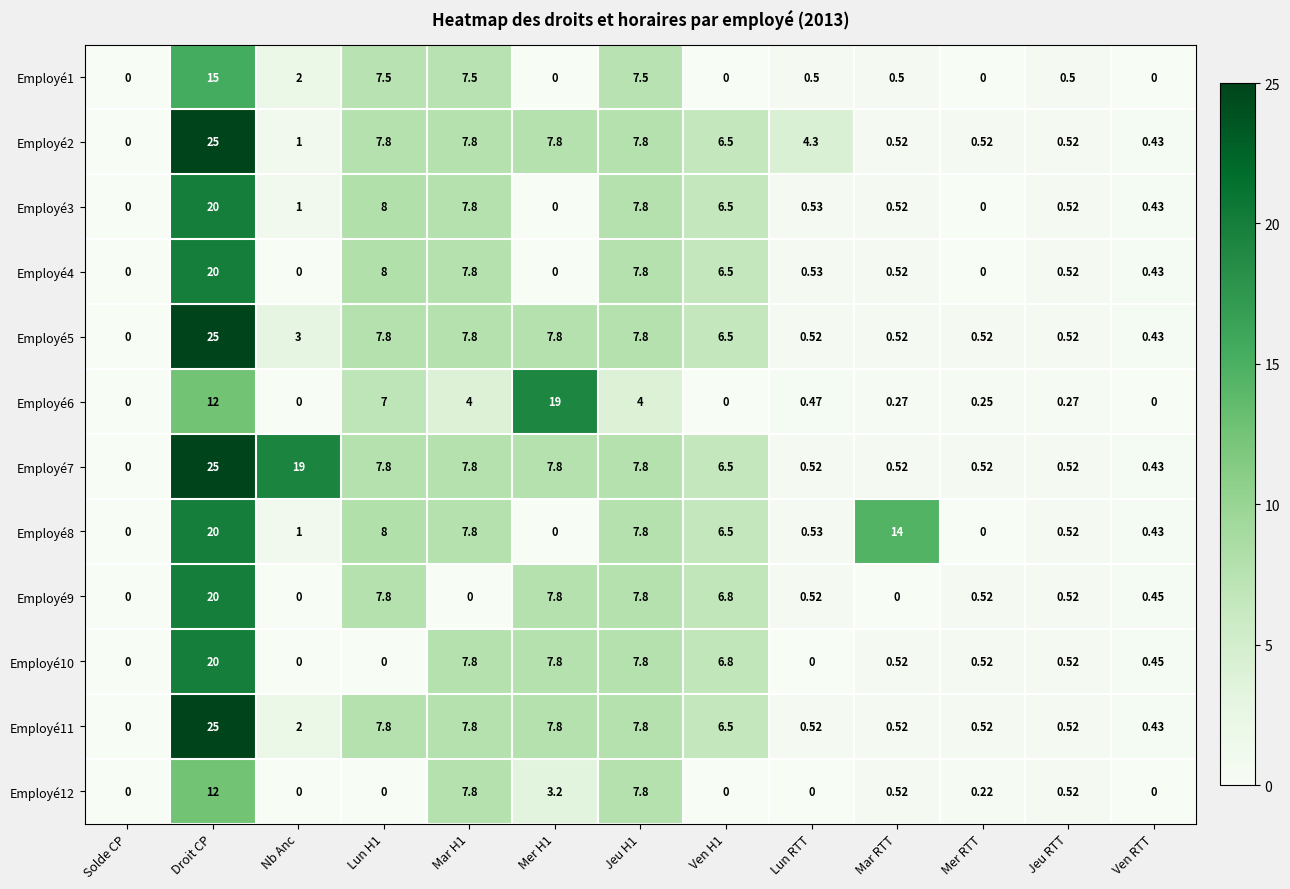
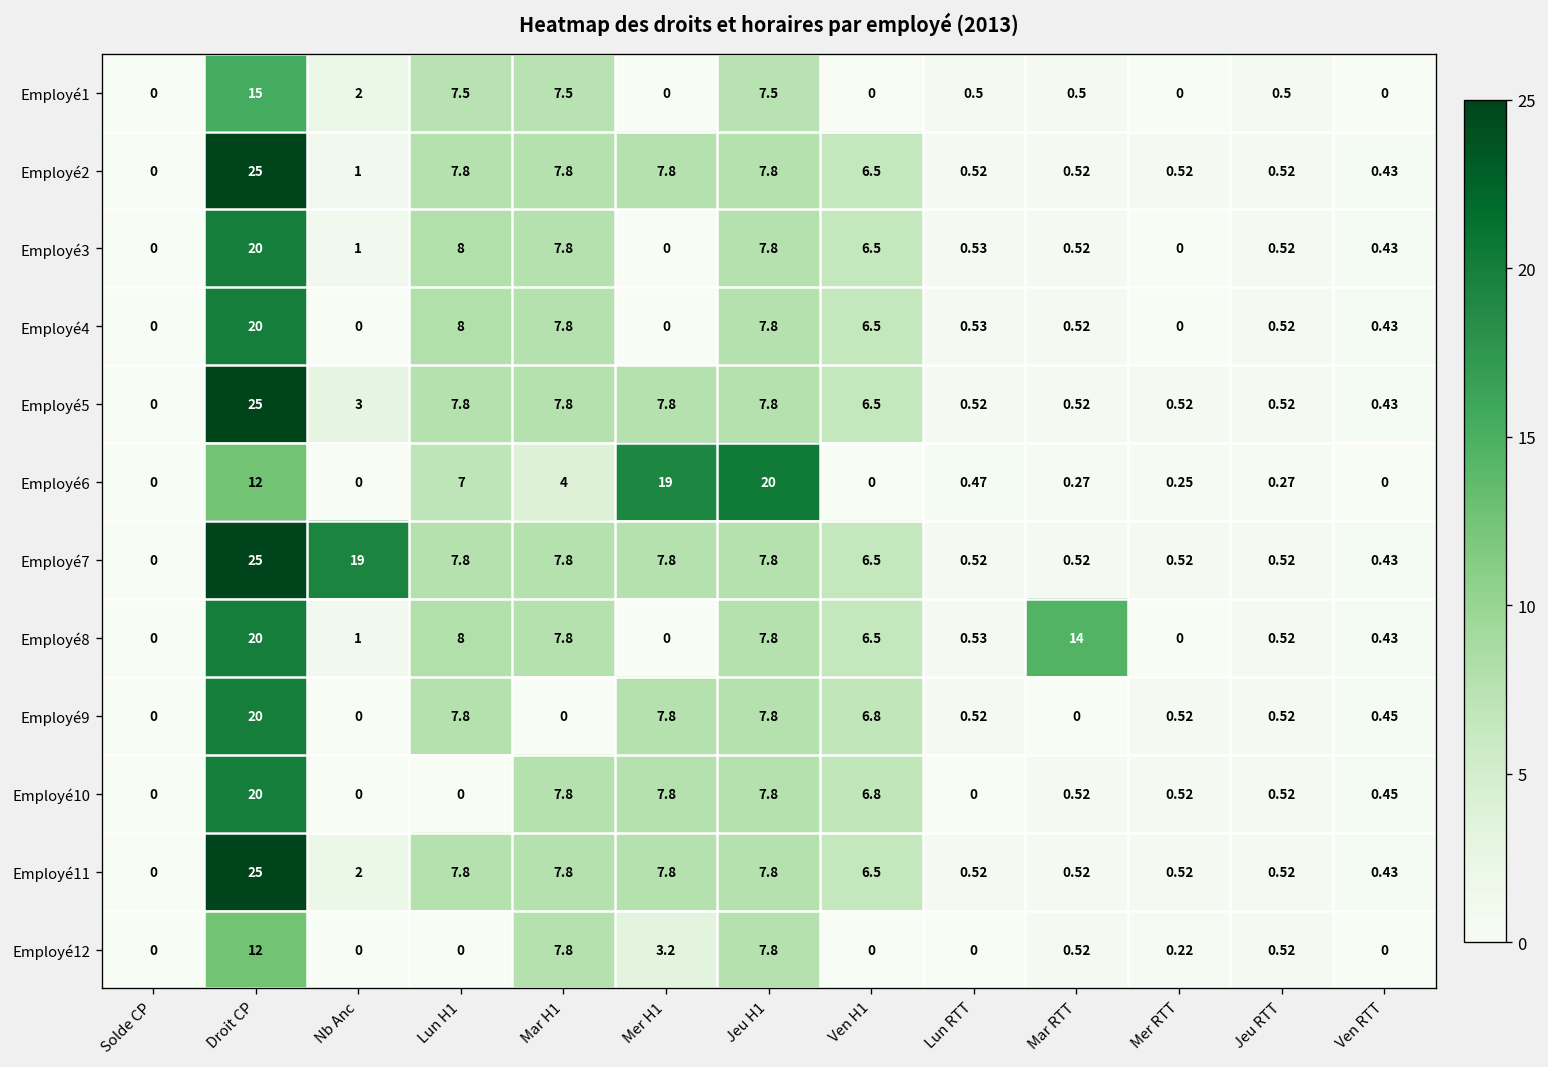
  {
    "Employé1": {
      "Solde CP": 0,
      "Droit CP": 15,
      "Nb Anc": 2,
      "Lun H1": 7.5,
      "Mar H1": 7.5,
      "Mer H1": 0,
      "Jeu H1": 7.5,
      "Ven H1": 0,
      "Lun RTT": 0.5,
      "Mar RTT": 0.5,
      "Mer RTT": 0,
      "Jeu RTT": 0.5,
      "Ven RTT": 0
    },
    "Employé2": {
      "Solde CP": 0,
      "Droit CP": 25,
      "Nb Anc": 1,
      "Lun H1": 7.8,
      "Mar H1": 7.8,
      "Mer H1": 7.8,
      "Jeu H1": 7.8,
      "Ven H1": 6.5,
-     "Lun RTT": 4.3,
+     "Lun RTT": 0.52,
      "Mar RTT": 0.52,
      "Mer RTT": 0.52,
      "Jeu RTT": 0.52,
      "Ven RTT": 0.43
    },
    "Employé3": {
      "Solde CP": 0,
      "Droit CP": 20,
      "Nb Anc": 1,
      "Lun H1": 8,
      "Mar H1": 7.8,
      "Mer H1": 0,
      "Jeu H1": 7.8,
      "Ven H1": 6.5,
      "Lun RTT": 0.53,
      "Mar RTT": 0.52,
      "Mer RTT": 0,
      "Jeu RTT": 0.52,
      "Ven RTT": 0.43
    },
    "Employé4": {
      "Solde CP": 0,
      "Droit CP": 20,
      "Nb Anc": 0,
      "Lun H1": 8,
      "Mar H1": 7.8,
      "Mer H1": 0,
      "Jeu H1": 7.8,
      "Ven H1": 6.5,
      "Lun RTT": 0.53,
      "Mar RTT": 0.52,
      "Mer RTT": 0,
      "Jeu RTT": 0.52,
      "Ven RTT": 0.43
    },
    "Employé5": {
      "Solde CP": 0,
      "Droit CP": 25,
      "Nb Anc": 3,
      "Lun H1": 7.8,
      "Mar H1": 7.8,
      "Mer H1": 7.8,
      "Jeu H1": 7.8,
      "Ven H1": 6.5,
      "Lun RTT": 0.52,
      "Mar RTT": 0.52,
      "Mer RTT": 0.52,
      "Jeu RTT": 0.52,
      "Ven RTT": 0.43
    },
    "Employé6": {
      "Solde CP": 0,
      "Droit CP": 12,
      "Nb Anc": 0,
      "Lun H1": 7,
      "Mar H1": 4,
      "Mer H1": 19,
-     "Jeu H1": 4,
+     "Jeu H1": 20,
      "Ven H1": 0,
      "Lun RTT": 0.47,
      "Mar RTT": 0.27,
      "Mer RTT": 0.25,
      "Jeu RTT": 0.27,
      "Ven RTT": 0
    },
    "Employé7": {
      "Solde CP": 0,
      "Droit CP": 25,
      "Nb Anc": 19,
      "Lun H1": 7.8,
      "Mar H1": 7.8,
      "Mer H1": 7.8,
      "Jeu H1": 7.8,
      "Ven H1": 6.5,
      "Lun RTT": 0.52,
      "Mar RTT": 0.52,
      "Mer RTT": 0.52,
      "Jeu RTT": 0.52,
      "Ven RTT": 0.43
    },
    "Employé8": {
      "Solde CP": 0,
      "Droit CP": 20,
      "Nb Anc": 1,
      "Lun H1": 8,
      "Mar H1": 7.8,
      "Mer H1": 0,
      "Jeu H1": 7.8,
      "Ven H1": 6.5,
      "Lun RTT": 0.53,
      "Mar RTT": 14,
      "Mer RTT": 0,
      "Jeu RTT": 0.52,
      "Ven RTT": 0.43
    },
    "Employé9": {
      "Solde CP": 0,
      "Droit CP": 20,
      "Nb Anc": 0,
      "Lun H1": 7.8,
      "Mar H1": 0,
      "Mer H1": 7.8,
      "Jeu H1": 7.8,
      "Ven H1": 6.8,
      "Lun RTT": 0.52,
      "Mar RTT": 0,
      "Mer RTT": 0.52,
      "Jeu RTT": 0.52,
      "Ven RTT": 0.45
    },
    "Employé10": {
      "Solde CP": 0,
      "Droit CP": 20,
      "Nb Anc": 0,
      "Lun H1": 0,
      "Mar H1": 7.8,
      "Mer H1": 7.8,
      "Jeu H1": 7.8,
      "Ven H1": 6.8,
      "Lun RTT": 0,
      "Mar RTT": 0.52,
      "Mer RTT": 0.52,
      "Jeu RTT": 0.52,
      "Ven RTT": 0.45
    },
    "Employé11": {
      "Solde CP": 0,
      "Droit CP": 25,
      "Nb Anc": 2,
      "Lun H1": 7.8,
      "Mar H1": 7.8,
      "Mer H1": 7.8,
      "Jeu H1": 7.8,
      "Ven H1": 6.5,
      "Lun RTT": 0.52,
      "Mar RTT": 0.52,
      "Mer RTT": 0.52,
      "Jeu RTT": 0.52,
      "Ven RTT": 0.43
    },
    "Employé12": {
      "Solde CP": 0,
      "Droit CP": 12,
      "Nb Anc": 0,
      "Lun H1": 0,
      "Mar H1": 7.8,
      "Mer H1": 3.2,
      "Jeu H1": 7.8,
      "Ven H1": 0,
      "Lun RTT": 0,
      "Mar RTT": 0.52,
      "Mer RTT": 0.22,
      "Jeu RTT": 0.52,
      "Ven RTT": 0
    }
  }
